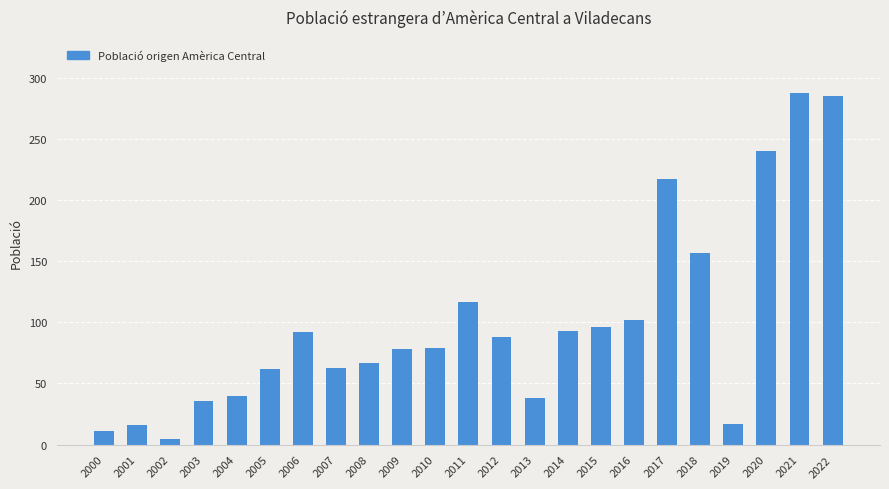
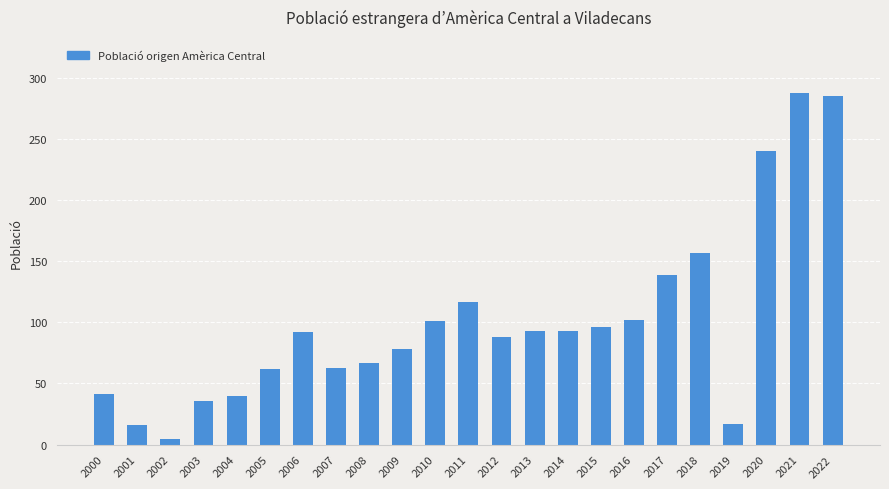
  {
-   "2000": 11,
+   "2000": 41,
    "2001": 16,
    "2002": 5,
    "2003": 36,
    "2004": 40,
    "2005": 62,
    "2006": 92,
    "2007": 63,
    "2008": 67,
    "2009": 78,
-   "2010": 79,
+   "2010": 101,
    "2011": 117,
    "2012": 88,
-   "2013": 38,
+   "2013": 93,
    "2014": 93,
    "2015": 96,
    "2016": 102,
-   "2017": 217,
+   "2017": 139,
    "2018": 157,
    "2019": 17,
    "2020": 240,
    "2021": 288,
    "2022": 285
  }
